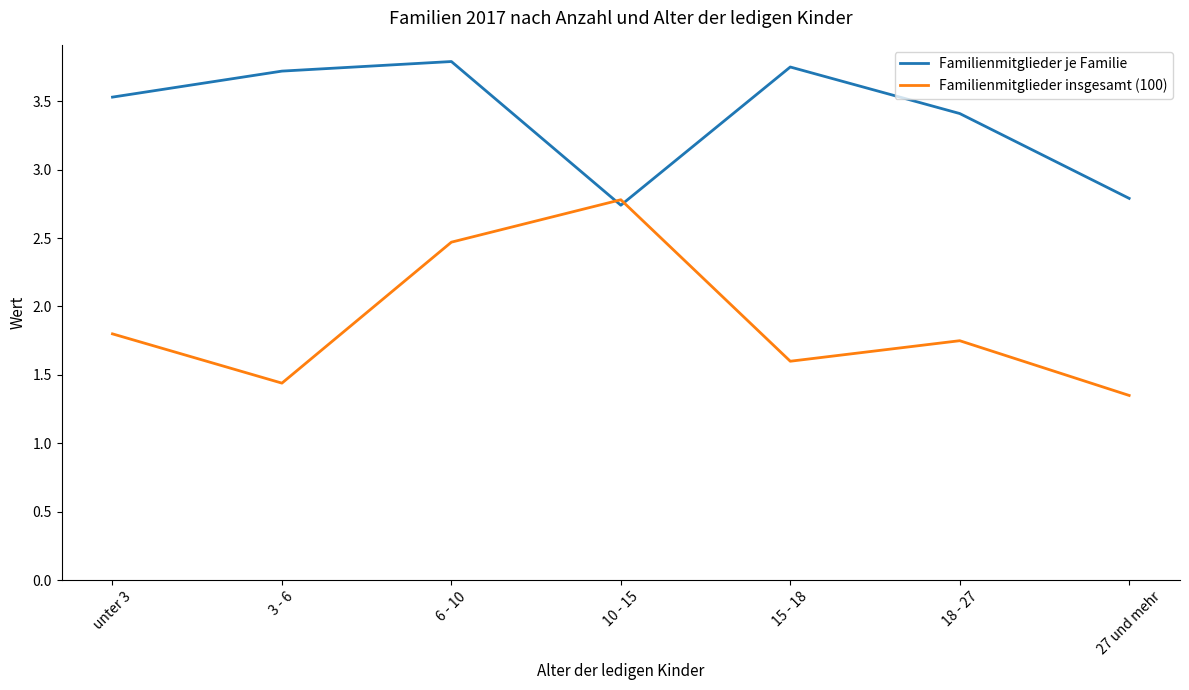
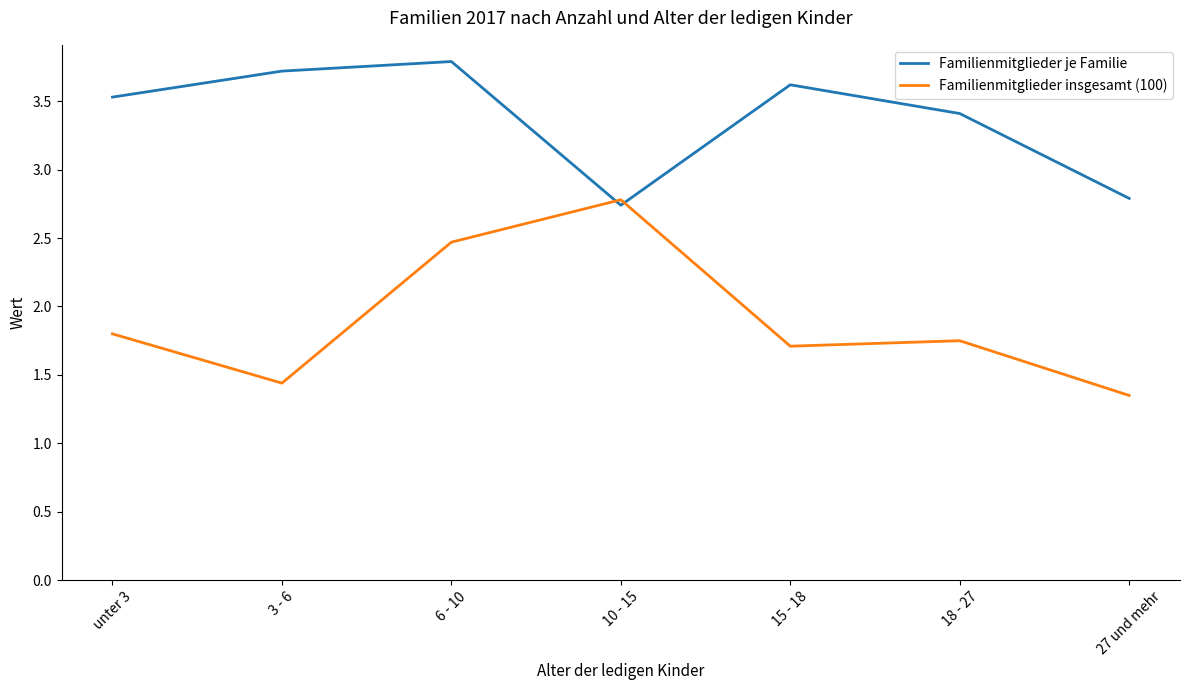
  {
    "Familienmitglieder je Familie": {
      "unter 3": 3.53,
      "3 - 6": 3.72,
      "6 - 10": 3.79,
      "10 - 15": 2.74,
-     "15 - 18": 3.75,
+     "15 - 18": 3.62,
      "18 - 27": 3.41,
      "27 und mehr": 2.79
    },
    "Familienmitglieder insgesamt (100)": {
      "unter 3": 1.80,
      "3 - 6": 1.44,
      "6 - 10": 2.47,
      "10 - 15": 2.78,
-     "15 - 18": 1.60,
+     "15 - 18": 1.71,
      "18 - 27": 1.75,
      "27 und mehr": 1.35
    }
  }
